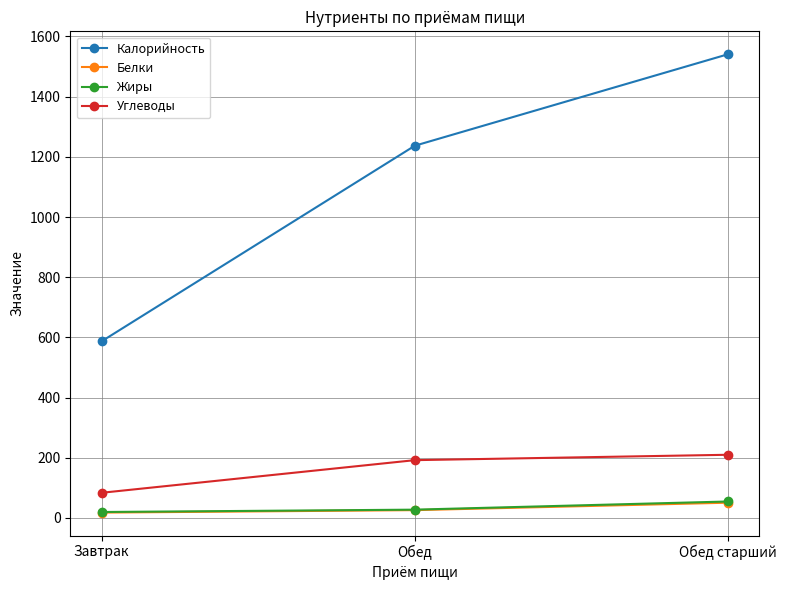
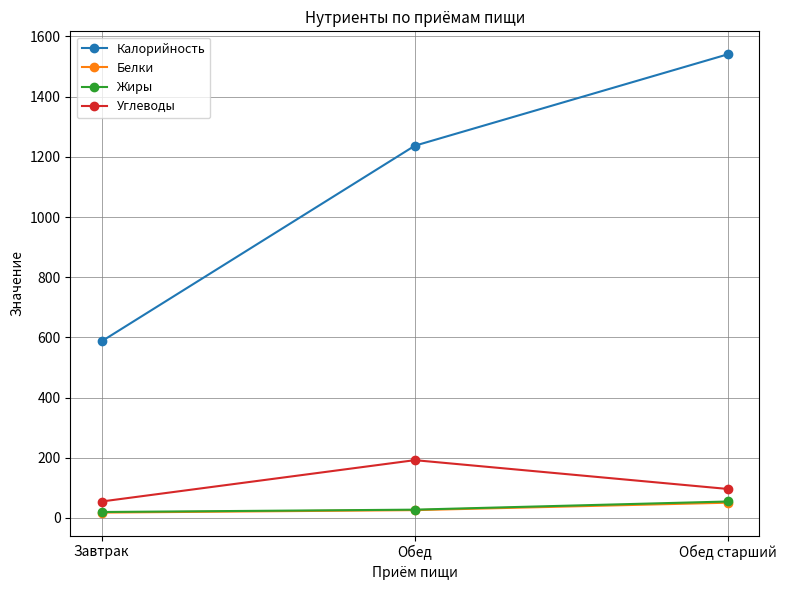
  {
    "Калорийность": {
      "Завтрак": 590,
      "Обед": 1240,
      "Обед старший": 1540
    },
    "Углеводы": {
-     "Завтрак": 80,
+     "Завтрак": 50,
      "Обед": 190,
-     "Обед старший": 210
+     "Обед старший": 100
    }
  }
